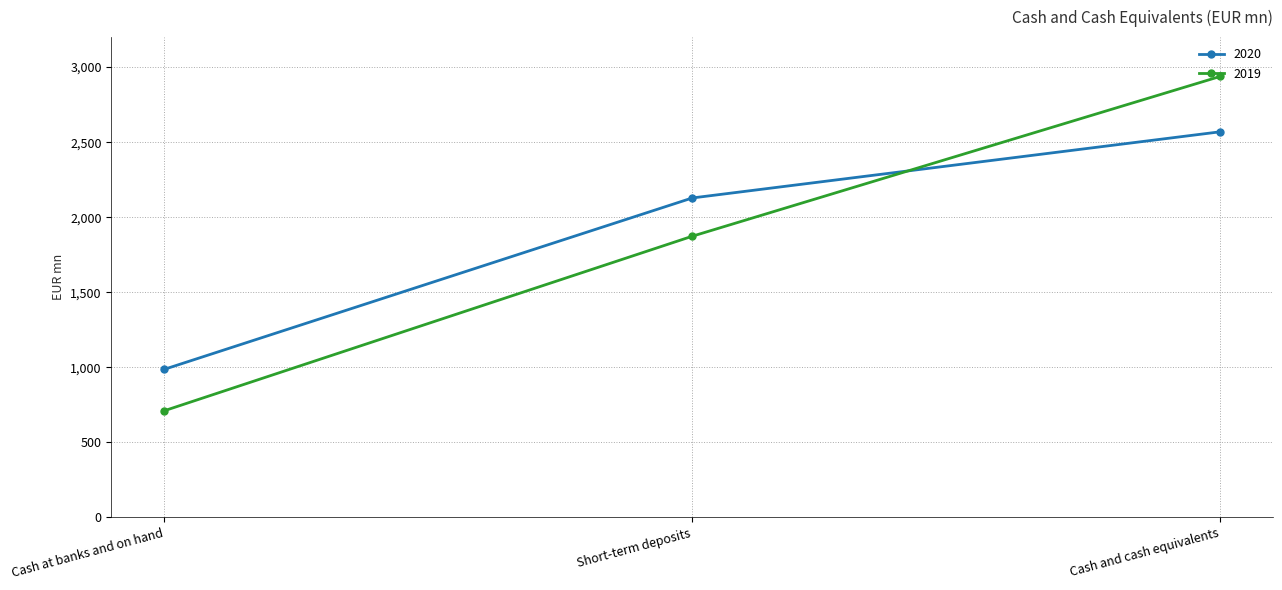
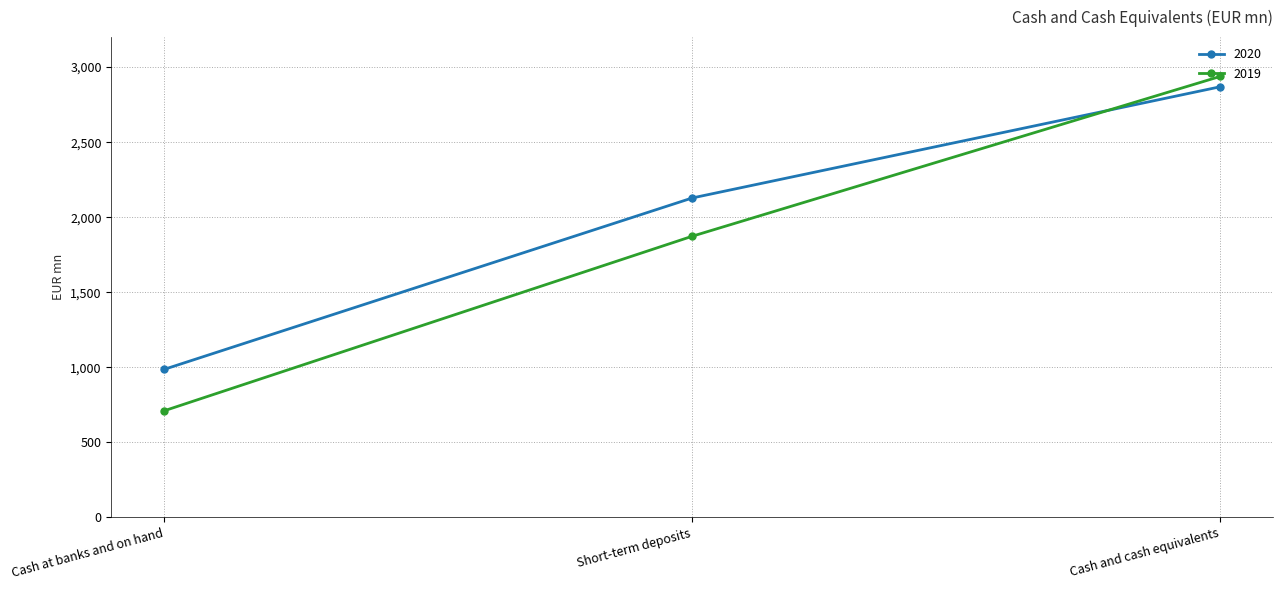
  {
    "2020": {
      "Cash at banks and on hand": "990",
      "Short-term deposits": "2,130",
-     "Cash and cash equivalents": "2,570"
+     "Cash and cash equivalents": "2,870"
    },
    "2019": {
      "Cash at banks and on hand": "710",
      "Short-term deposits": "1,870",
      "Cash and cash equivalents": "2,940"
    }
  }
